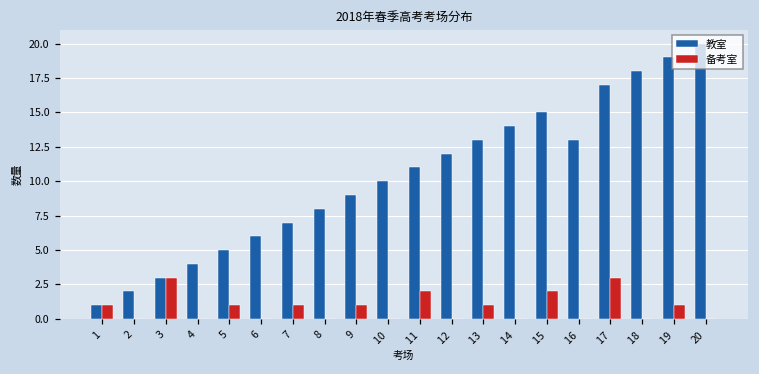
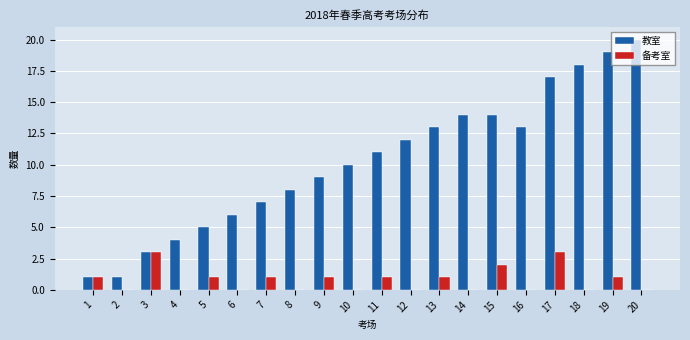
  {
    "教室": {
      "1": 1,
-     "2": 2,
+     "2": 1,
      "3": 3,
      "4": 4,
      "5": 5,
      "6": 6,
      "7": 7,
      "8": 8,
      "9": 9,
      "10": 10,
      "11": 11,
      "12": 12,
      "13": 13,
      "14": 14,
-     "15": 15,
+     "15": 14,
      "16": 13,
      "17": 17,
      "18": 18,
      "19": 19
    },
    "备考室": {
      "1": 1,
      "2": 0,
      "3": 3,
      "4": 0,
      "5": 1,
      "6": 0,
      "7": 1,
      "8": 0,
      "9": 1,
      "10": 0,
-     "11": 2,
+     "11": 1,
      "12": 0,
      "13": 1,
      "14": 0,
      "15": 2,
      "16": 0,
      "17": 3,
      "18": 0,
      "19": 1,
      "20": 0
    }
  }
